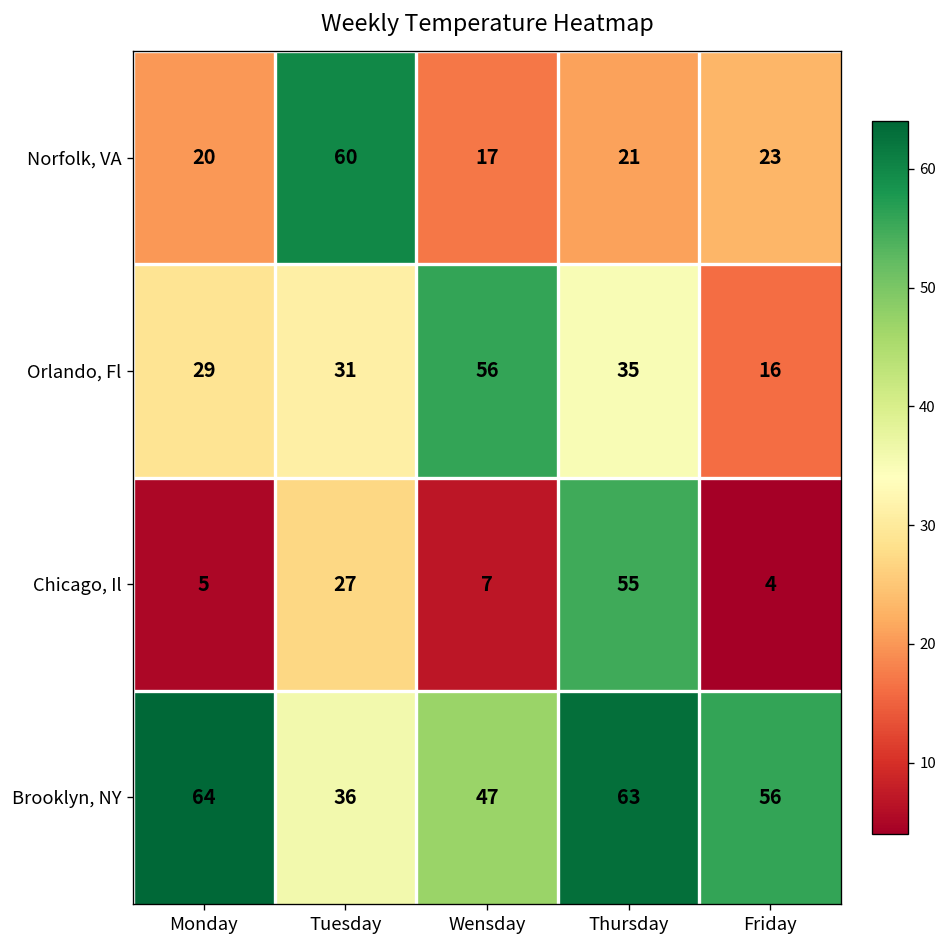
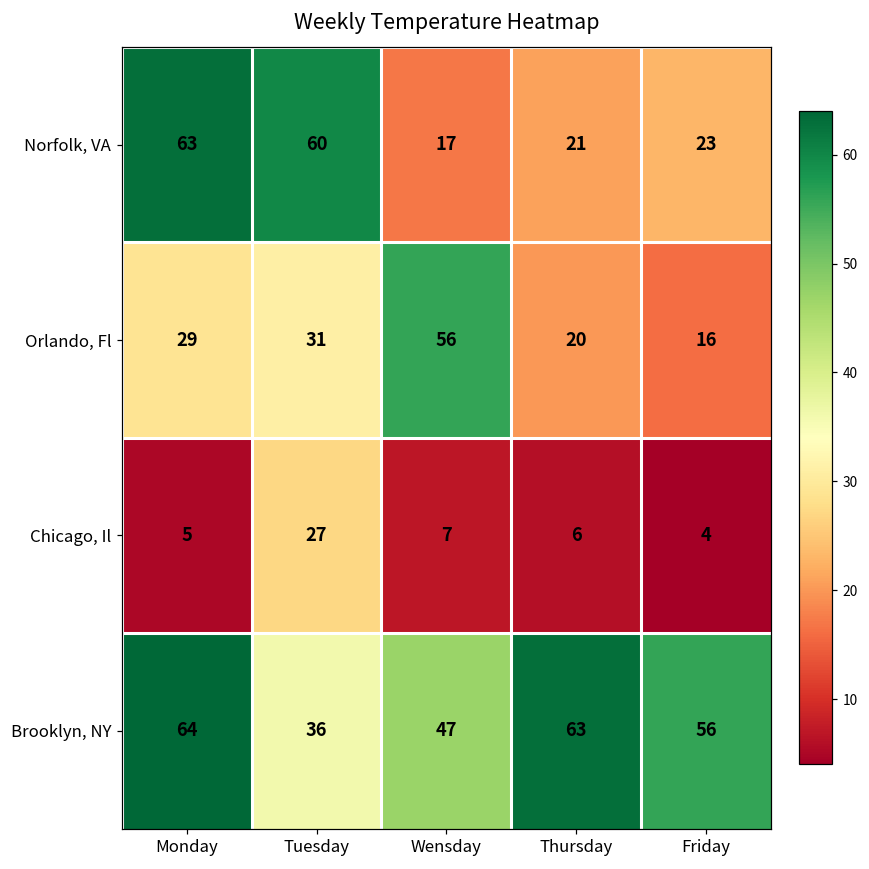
  {
    "Norfolk, VA": {
-     "Monday": 20,
+     "Monday": 63,
      "Tuesday": 60,
      "Wensday": 17,
      "Thursday": 21,
      "Friday": 23
    },
    "Orlando, Fl": {
      "Monday": 29,
      "Tuesday": 31,
      "Wensday": 56,
-     "Thursday": 35,
+     "Thursday": 20,
      "Friday": 16
    },
    "Chicago, Il": {
      "Monday": 5,
      "Tuesday": 27,
      "Wensday": 7,
-     "Thursday": 55,
+     "Thursday": 6,
      "Friday": 4
    },
    "Brooklyn, NY": {
      "Monday": 64,
      "Tuesday": 36,
      "Wensday": 47,
      "Thursday": 63,
      "Friday": 56
    }
  }
